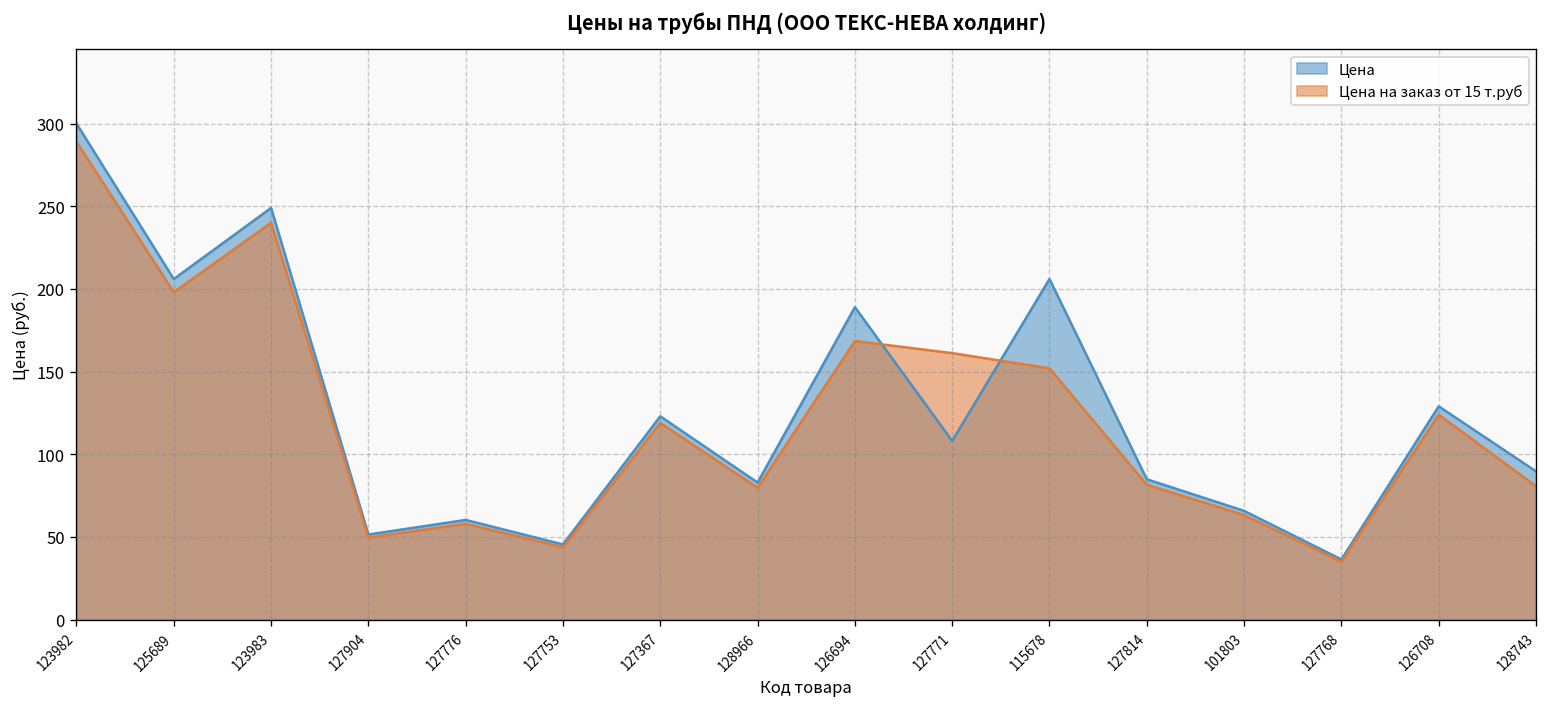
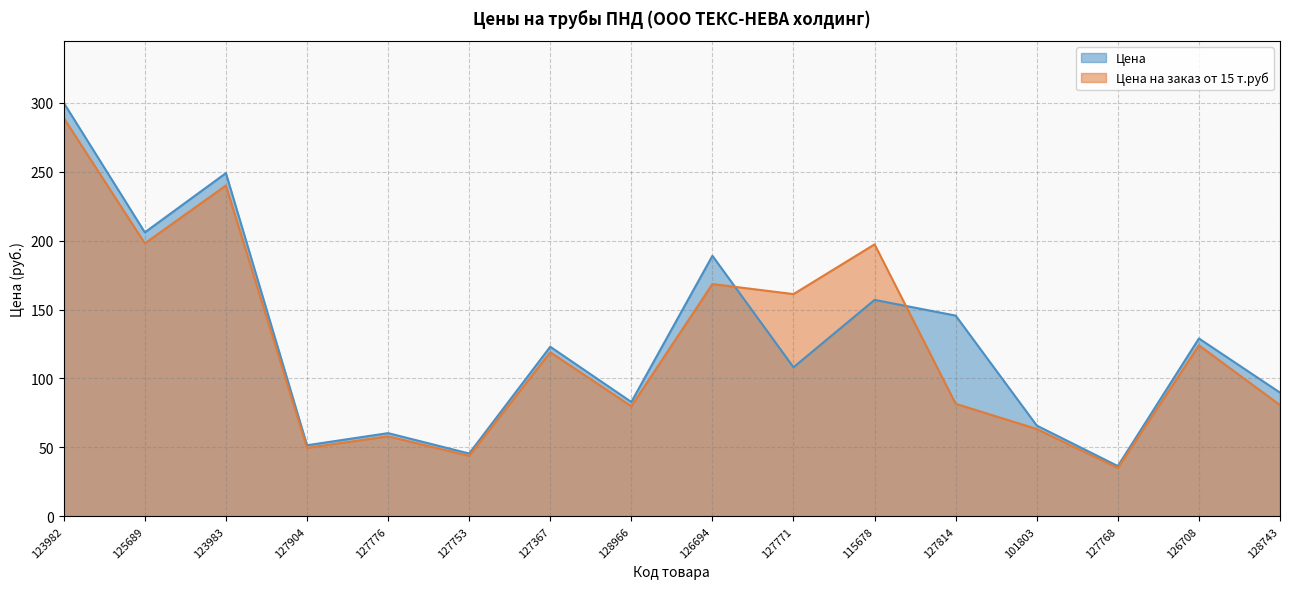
  {
    "Цена": {
      "123982": 300,
      "125689": 206,
      "123983": 249,
      "127904": 52,
      "127776": 60,
      "127367": 123,
      "128966": 83,
      "126694": 189,
      "127771": 108,
-     "115678": 206,
-     "127814": 85,
+     "115678": 157,
+     "127814": 146,
      "101803": 66,
      "126708": 129,
      "128743": 90
    },
    "Цена на заказ от 15 т.руб": {
      "123982": 289,
      "125689": 198,
      "123983": 240,
      "127904": 50,
      "127776": 58,
      "127367": 119,
      "128966": 80,
      "126694": 169,
      "127771": 161,
-     "115678": 152,
+     "115678": 197,
      "127814": 82,
      "101803": 63,
      "126708": 124,
      "128743": 81
    }
  }
